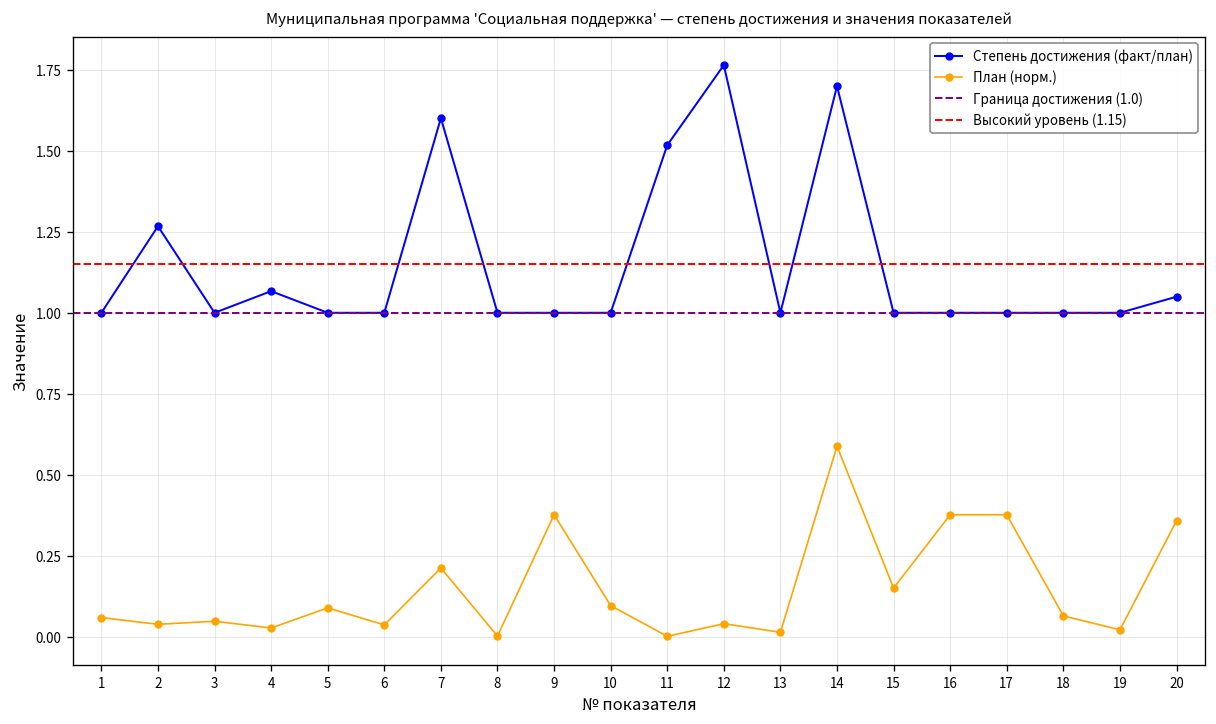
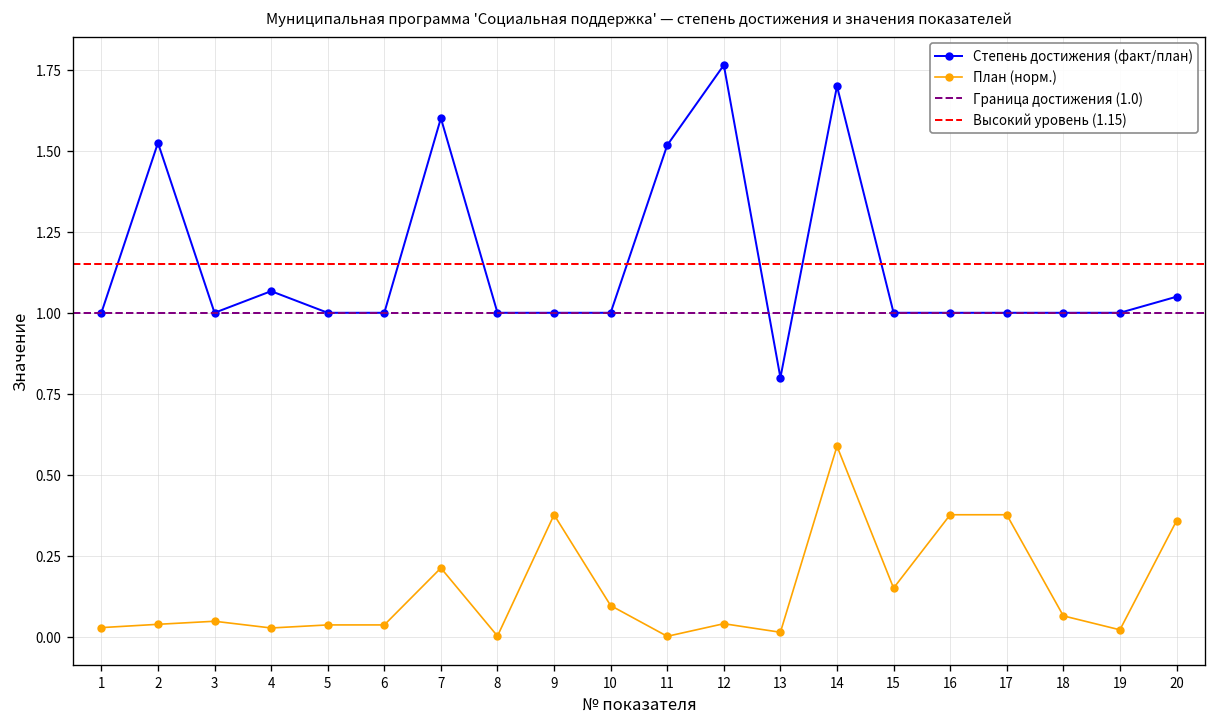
  {
    "Степень достижения (факт/план)": {
      "1": 1.00,
-     "2": 1.27,
+     "2": 1.52,
      "3": 1.00,
      "4": 1.07,
      "5": 1.00,
      "6": 1.00,
      "7": 1.60,
      "8": 1.00,
      "9": 1.00,
      "10": 1.00,
      "11": 1.52,
      "12": 1.76,
-     "13": 1.0,
+     "13": 0.8,
      "14": 1.70,
      "15": 1.00,
      "16": 1.00,
      "17": 1.00,
      "18": 1.00,
      "19": 1.00,
      "20": 1.05
    },
    "План (норм.)": {
-     "1": 0.06,
+     "1": 0.03,
      "2": 0.04,
      "3": 0.05,
      "4": 0.03,
-     "5": 0.09,
+     "5": 0.04,
      "6": 0.04,
      "7": 0.21,
      "8": 0.00,
      "9": 0.38,
      "10": 0.10,
      "11": 0.00,
      "12": 0.04,
      "13": 0.02,
      "14": 0.59,
      "15": 0.15,
      "16": 0.38,
      "17": 0.38,
      "18": 0.07,
      "19": 0.02,
      "20": 0.36
    }
  }
